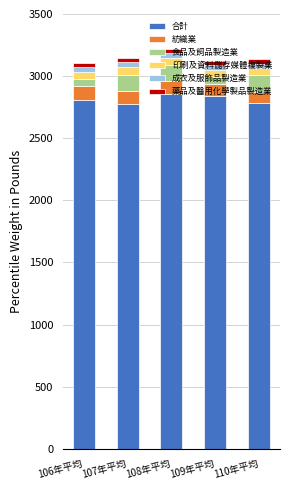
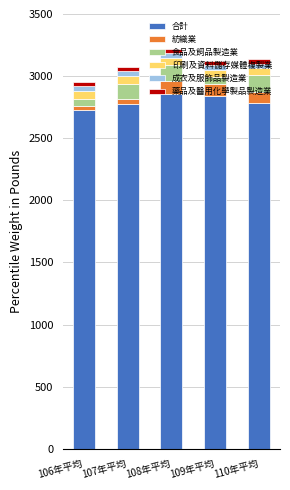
  {
    "合計": {
-     "106年平均": 2810,
+     "106年平均": 2730,
      "107年平均": 2780,
      "108年平均": 2860,
      "109年平均": 2840,
      "110年平均": 2780
    },
    "紡織業": {
-     "106年平均": 110,
-     "107年平均": 110,
+     "106年平均": 40,
+     "107年平均": 40,
      "108年平均": 100,
      "109年平均": 100,
      "110年平均": 90
    },
    "食品及飼品製造業": {
      "106年平均": 60,
      "107年平均": 130,
      "108年平均": 130,
      "109年平均": 50,
      "110年平均": 130
    },
    "印刷及資料儲存媒體複製業": {
      "106年平均": 60,
      "107年平均": 60,
      "108年平均": 60,
      "109年平均": 60,
      "110年平均": 60
    },
    "成衣及服飾品製造業": {
      "106年平均": 40,
      "107年平均": 40,
      "108年平均": 40,
      "109年平均": 40,
      "110年平均": 40
    },
    "藥品及醫用化學製品製造業": {
      "106年平均": 30,
      "107年平均": 30,
      "108年平均": 30,
      "109年平均": 30,
      "110年平均": 30
    }
  }
